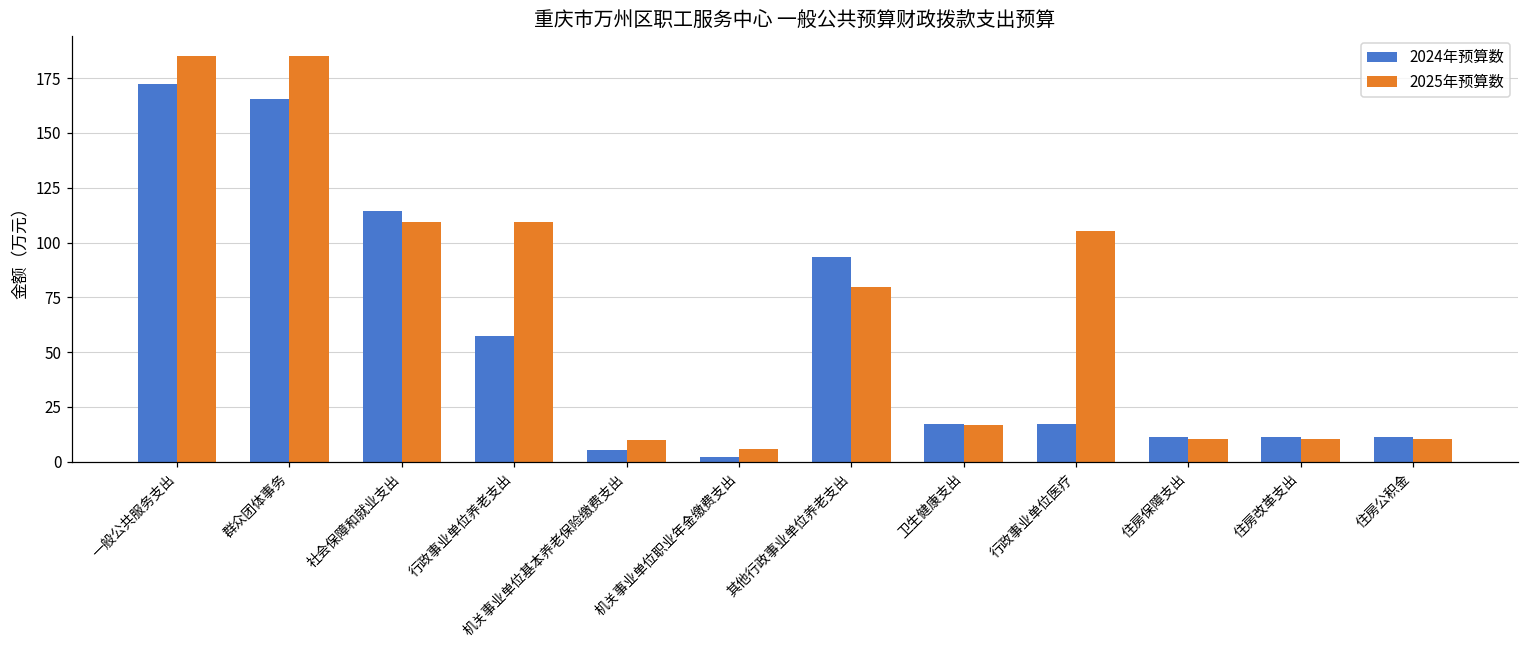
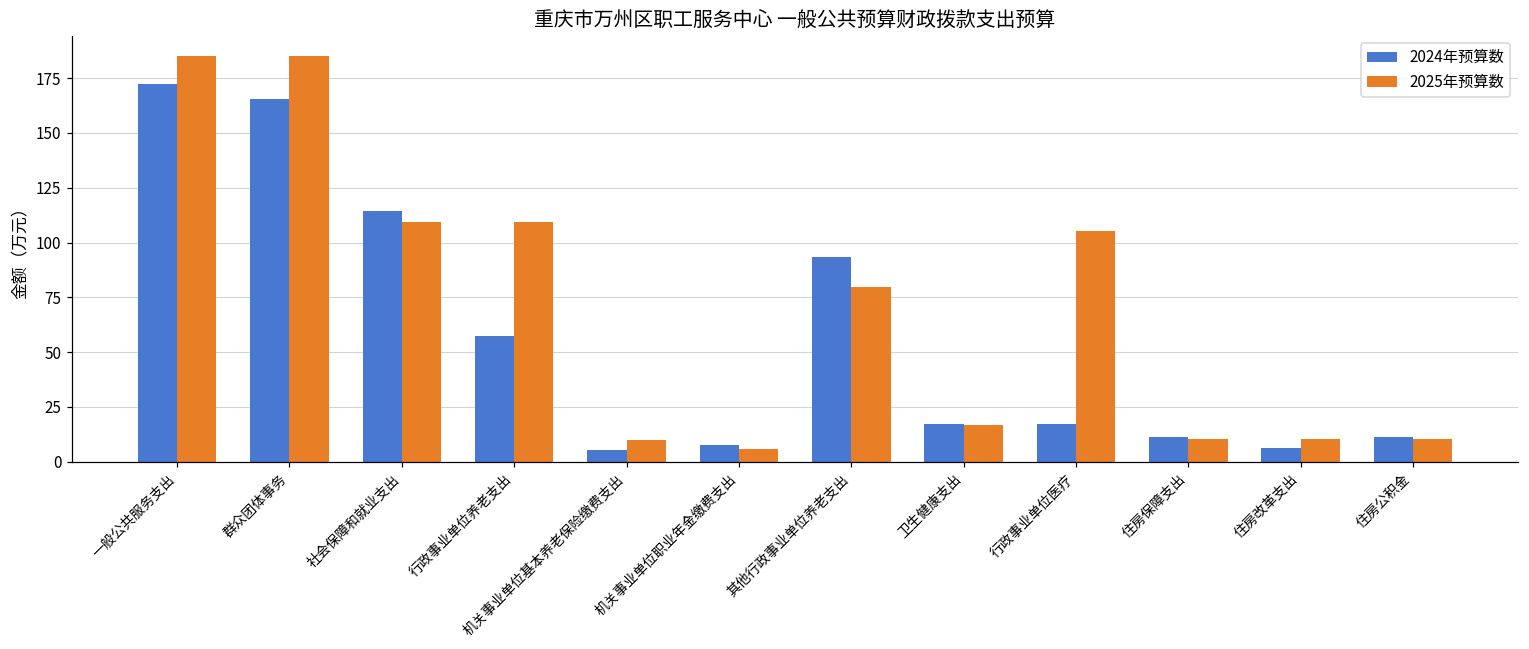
  {
    "2024年预算数": {
      "一般公共服务支出": 172,
      "群众团体事务": 166,
      "社会保障和就业支出": 114,
      "行政事业单位养老支出": 57,
      "机关事业单位基本养老保险缴费支出": 5,
-     "机关事业单位职业年金缴费支出": 2,
+     "机关事业单位职业年金缴费支出": 7,
      "其他行政事业单位养老支出": 93,
      "卫生健康支出": 17,
      "行政事业单位医疗": 17,
      "住房保障支出": 11,
-     "住房改革支出": 11,
+     "住房改革支出": 6,
      "住房公积金": 11
    },
    "2025年预算数": {
      "一般公共服务支出": 185,
      "群众团体事务": 185,
      "社会保障和就业支出": 109,
      "行政事业单位养老支出": 109,
      "机关事业单位基本养老保险缴费支出": 10,
      "机关事业单位职业年金缴费支出": 6,
      "其他行政事业单位养老支出": 80,
      "卫生健康支出": 17,
      "行政事业单位医疗": 105,
      "住房保障支出": 11,
      "住房改革支出": 11,
      "住房公积金": 11
    }
  }
